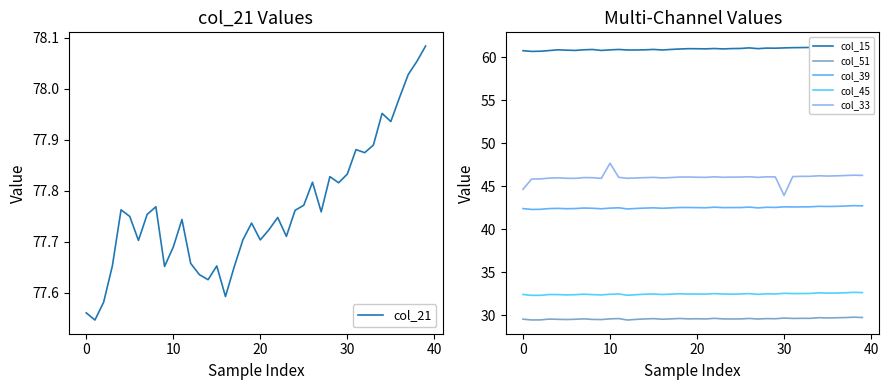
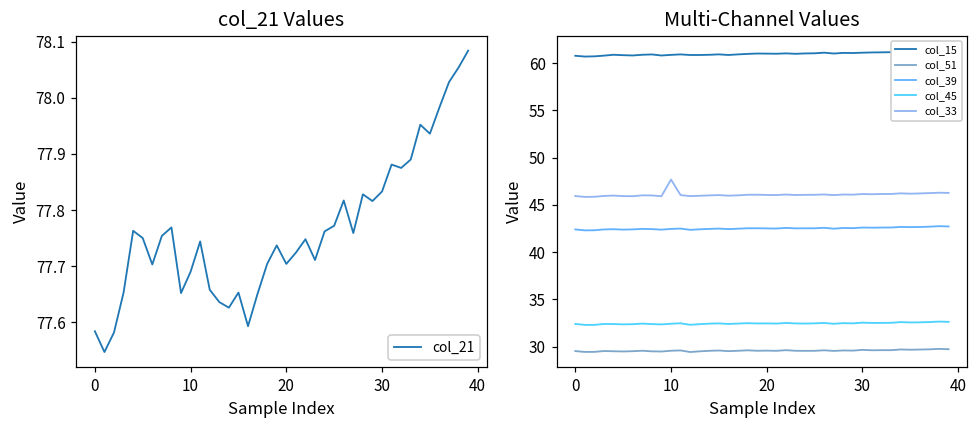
  {
    "col_21 Values": {
-     "0": 77.56,
+     "0": 77.58,
      "10": 77.69,
      "20": 77.70,
      "30": 77.83
    },
    "Multi-Channel Values": {
      "col_33": {
-       "0": 45,
+       "0": 46,
        "10": 48,
        "20": 46,
-       "30": 44
+       "30": 46
      }
    }
  }
